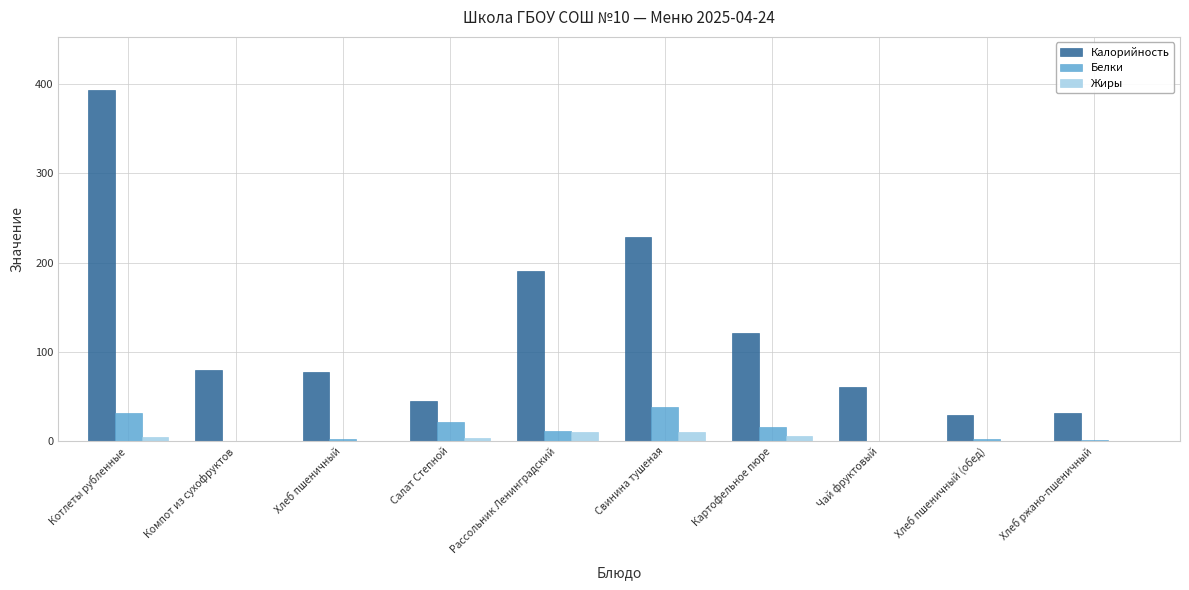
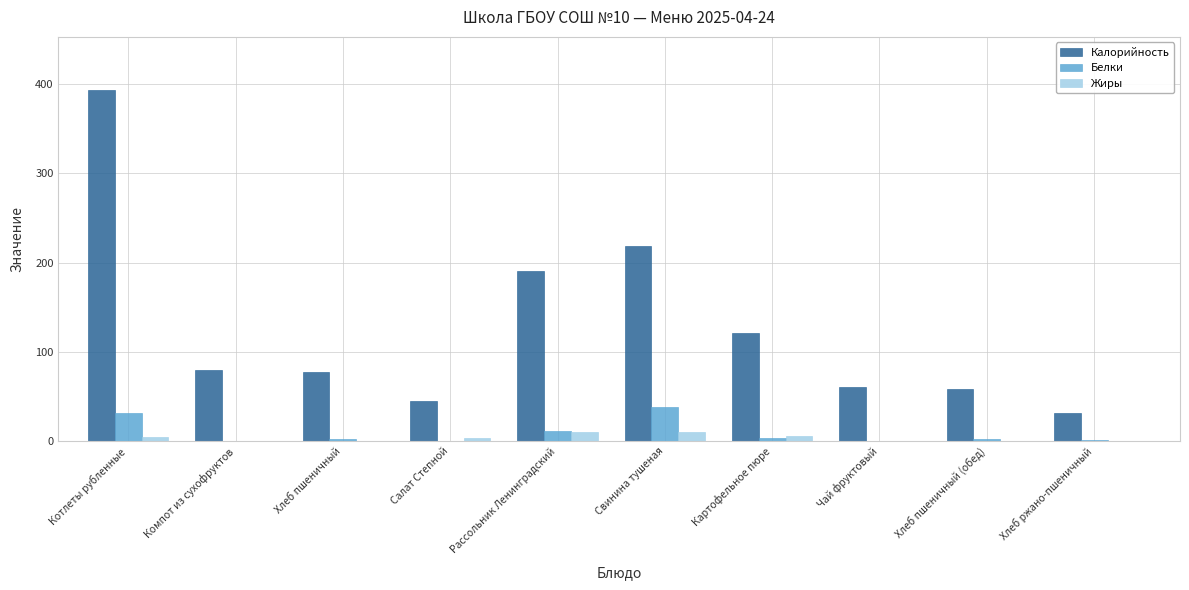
  {
    "Калорийность": {
      "Котлеты рубленные": 390,
      "Компот из сухофруктов": 80,
      "Хлеб пшеничный": 80,
      "Салат Степной": 40,
      "Рассольник Ленинградский": 190,
-     "Свинина тушеная": 230,
+     "Свинина тушеная": 220,
      "Картофельное пюре": 120,
      "Чай фруктовый": 60,
-     "Хлеб пшеничный (обед)": 30,
+     "Хлеб пшеничный (обед)": 60,
      "Хлеб ржано-пшеничный": 30
    },
    "Белки": {
      "Котлеты рубленные": 30,
-     "Салат Степной": 20,
+     "Салат Степной": 0,
      "Рассольник Ленинградский": 10,
      "Свинина тушеная": 40,
-     "Картофельное пюре": 20
+     "Картофельное пюре": 0
    },
    "Жиры": {
      "Котлеты рубленные": 0,
      "Салат Степной": 0,
      "Рассольник Ленинградский": 10,
      "Свинина тушеная": 10,
      "Картофельное пюре": 10
    }
  }
